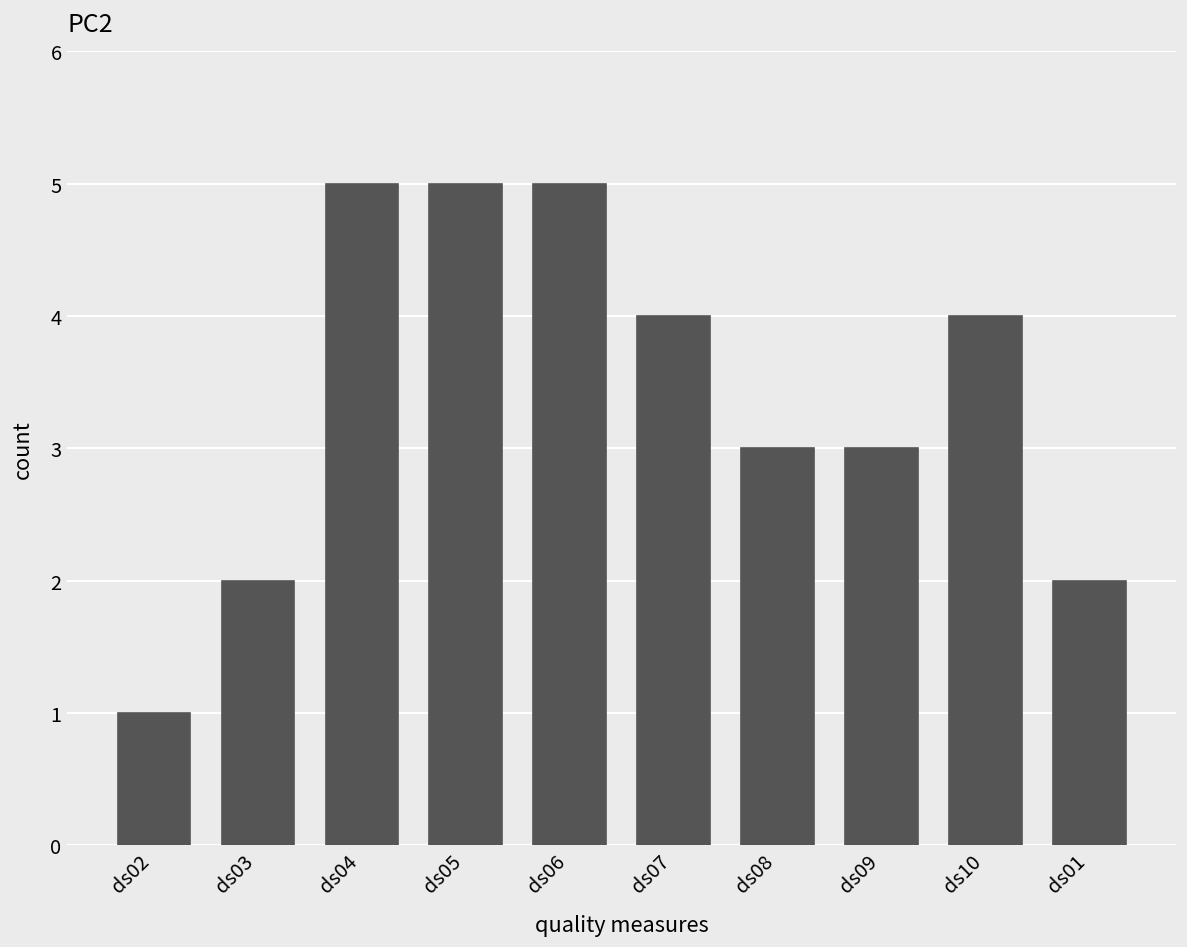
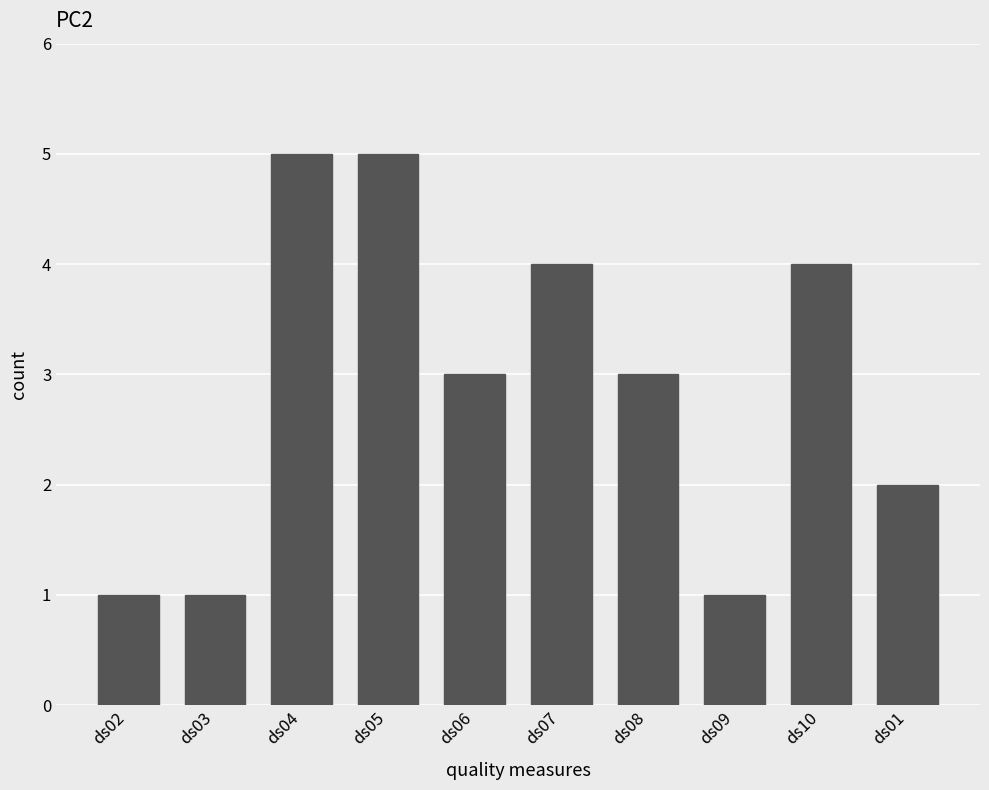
  {
    "ds02": 1,
-   "ds03": 2,
+   "ds03": 1,
    "ds04": 5,
    "ds05": 5,
-   "ds06": 5,
+   "ds06": 3,
    "ds07": 4,
    "ds08": 3,
-   "ds09": 3,
+   "ds09": 1,
    "ds10": 4,
    "ds01": 2
  }
